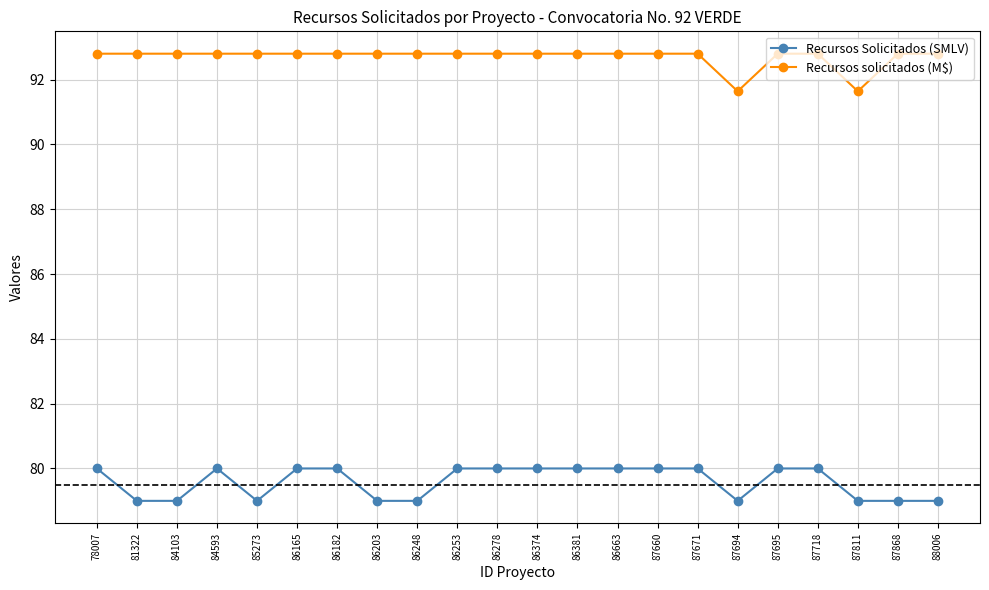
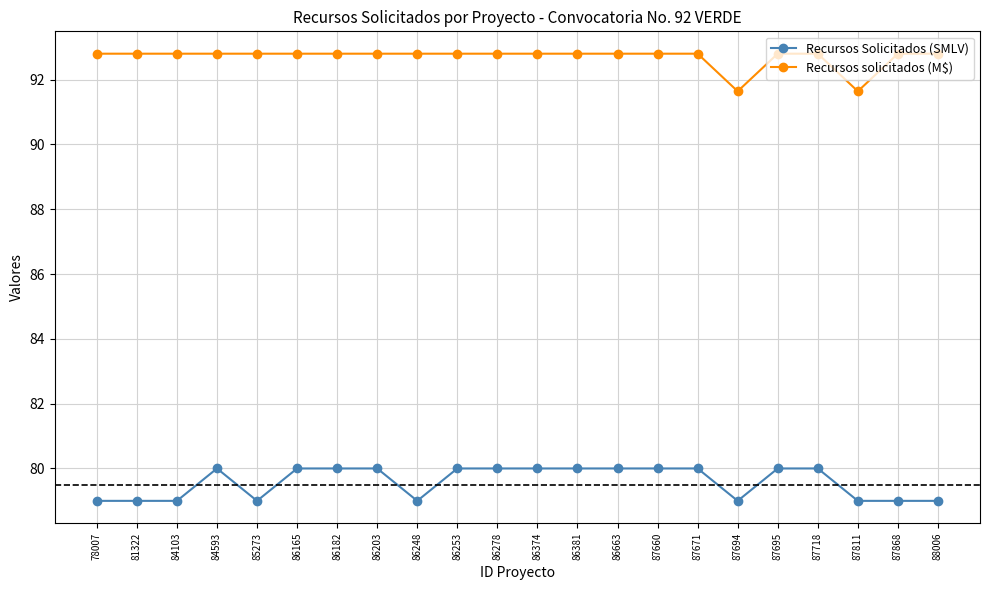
  {
    "Recursos Solicitados (SMLV)": {
-     "78007": 80,
+     "78007": 79,
      "81322": 79,
      "84103": 79,
      "84593": 80,
      "85273": 79,
      "86165": 80,
      "86182": 80,
-     "86203": 79,
+     "86203": 80,
      "86248": 79,
      "86253": 80,
      "86278": 80,
      "86374": 80,
      "86381": 80,
      "86663": 80,
      "87660": 80,
      "87671": 80,
      "87694": 79,
      "87695": 80,
      "87718": 80,
      "87811": 79,
      "87868": 79,
      "88006": 79
    },
    "Recursos solicitados (M$)": {
      "78007": 92.8,
      "81322": 92.8,
      "84103": 92.8,
      "84593": 92.8,
      "85273": 92.8,
      "86165": 92.8,
      "86182": 92.8,
      "86203": 92.8,
      "86248": 92.8,
      "86253": 92.8,
      "86278": 92.8,
      "86374": 92.8,
      "86381": 92.8,
      "86663": 92.8,
      "87660": 92.8,
      "87671": 92.8,
      "87694": 91.6,
      "87811": 91.6
    }
  }
